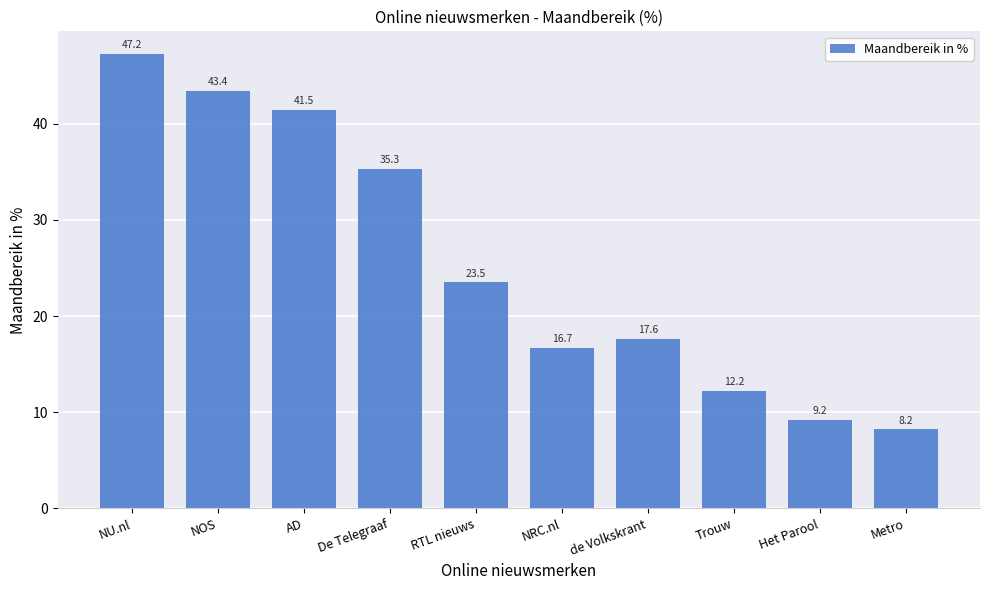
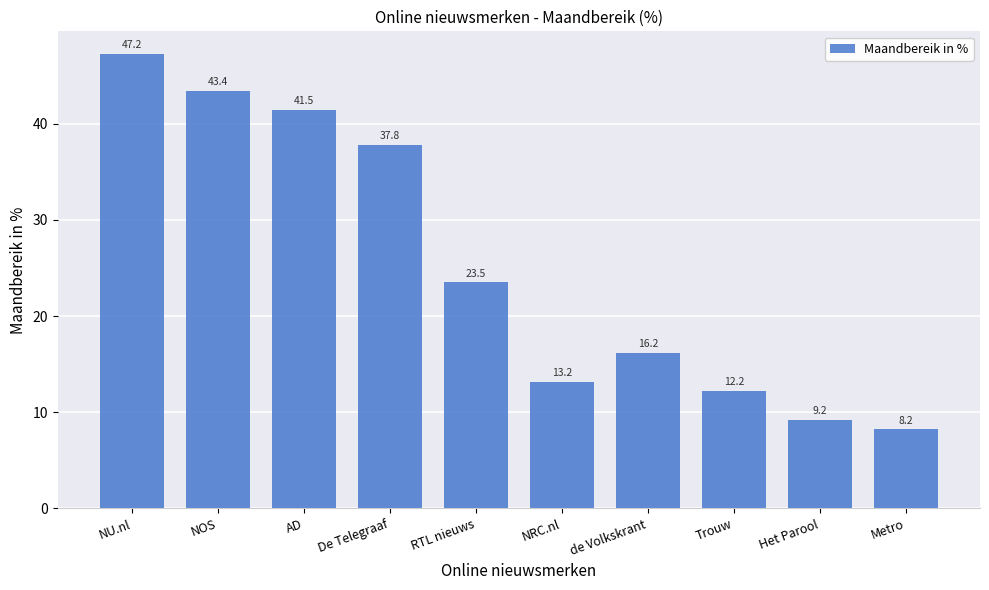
  {
    "NU.nl": 47.2,
    "NOS": 43.4,
    "AD": 41.5,
-   "De Telegraaf": 35.3,
+   "De Telegraaf": 37.8,
    "RTL nieuws": 23.5,
-   "NRC.nl": 16.7,
-   "de Volkskrant": 17.6,
+   "NRC.nl": 13.2,
+   "de Volkskrant": 16.2,
    "Trouw": 12.2,
    "Het Parool": 9.2,
    "Metro": 8.2
  }
